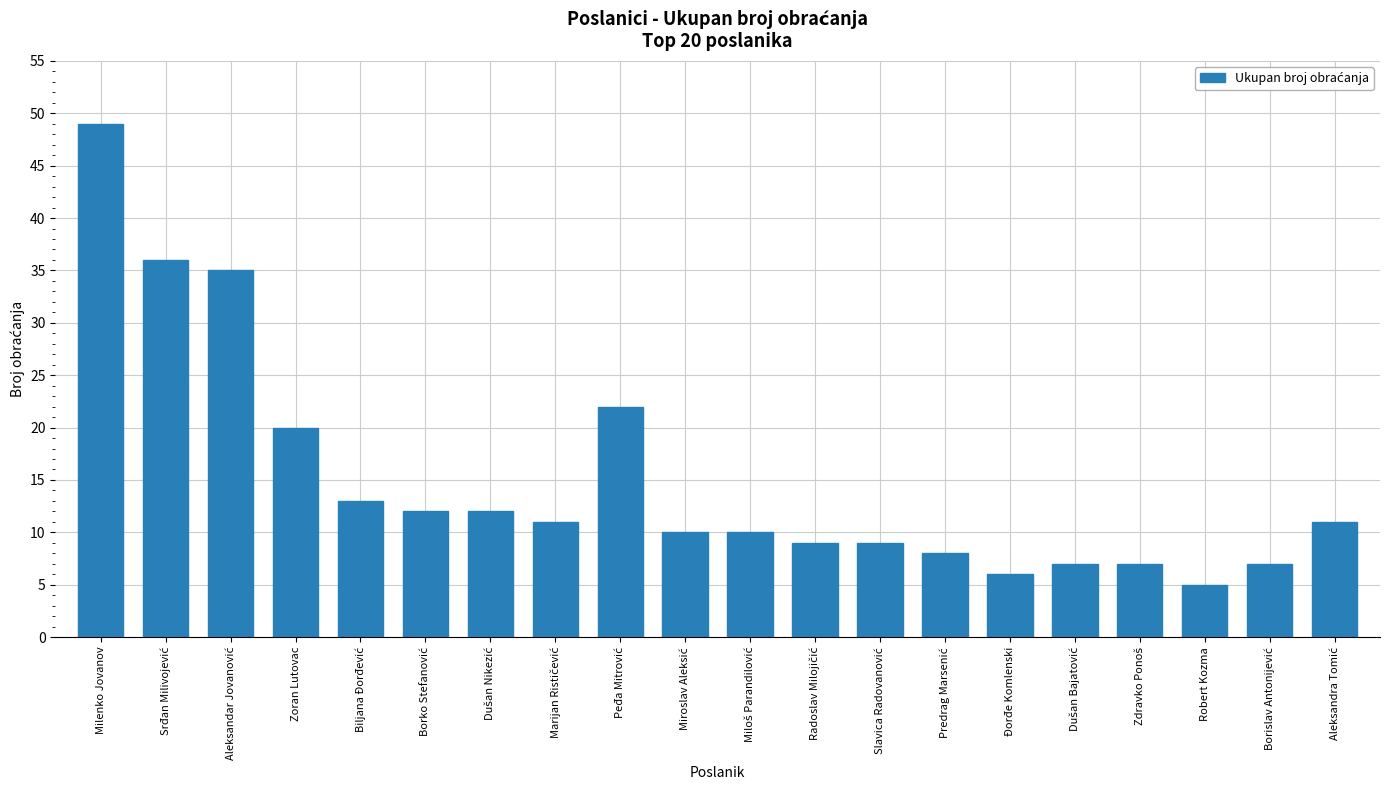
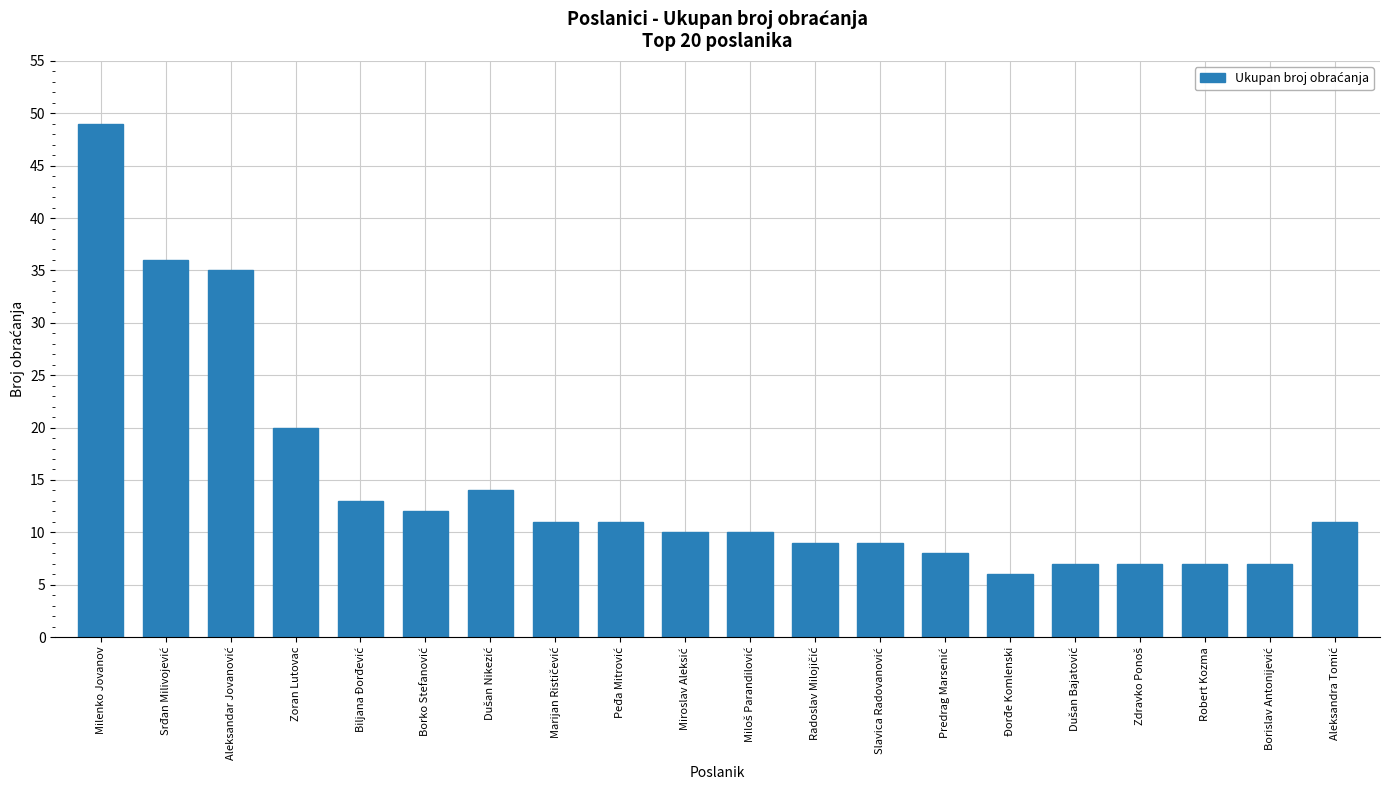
  {
    "Milenko Jovanov": 49,
    "Srđan Milivojević": 36,
    "Aleksandar Jovanović": 35,
    "Zoran Lutovac": 20,
    "Biljana Đorđević": 13,
    "Borko Stefanović": 12,
-   "Dušan Nikezić": 12,
+   "Dušan Nikezić": 14,
    "Marijan Rističević": 11,
-   "Peđa Mitrović": 22,
+   "Peđa Mitrović": 11,
    "Miroslav Aleksić": 10,
    "Miloš Parandilović": 10,
    "Radoslav Milojičić": 9,
    "Slavica Radovanović": 9,
    "Predrag Marsenić": 8,
    "Đorđe Komlenski": 6,
    "Dušan Bajatović": 7,
    "Zdravko Ponoš": 7,
-   "Robert Kozma": 5,
+   "Robert Kozma": 7,
    "Borislav Antonijević": 7,
    "Aleksandra Tomić": 11
  }
